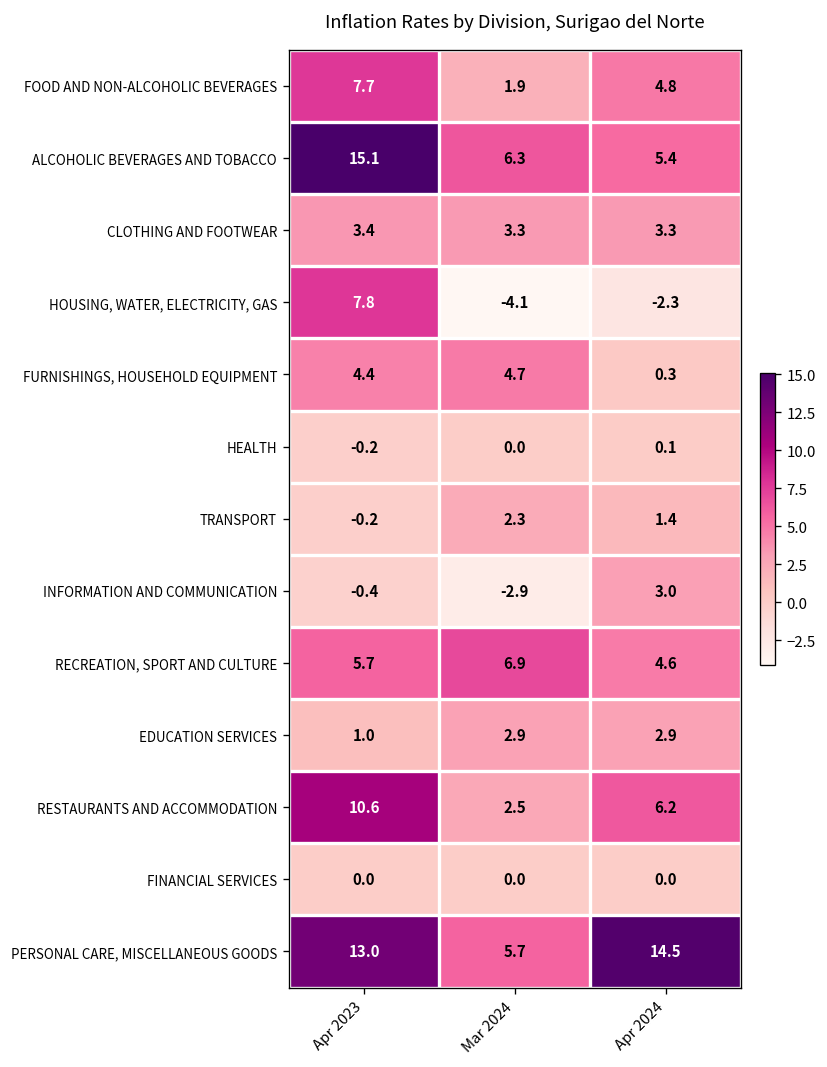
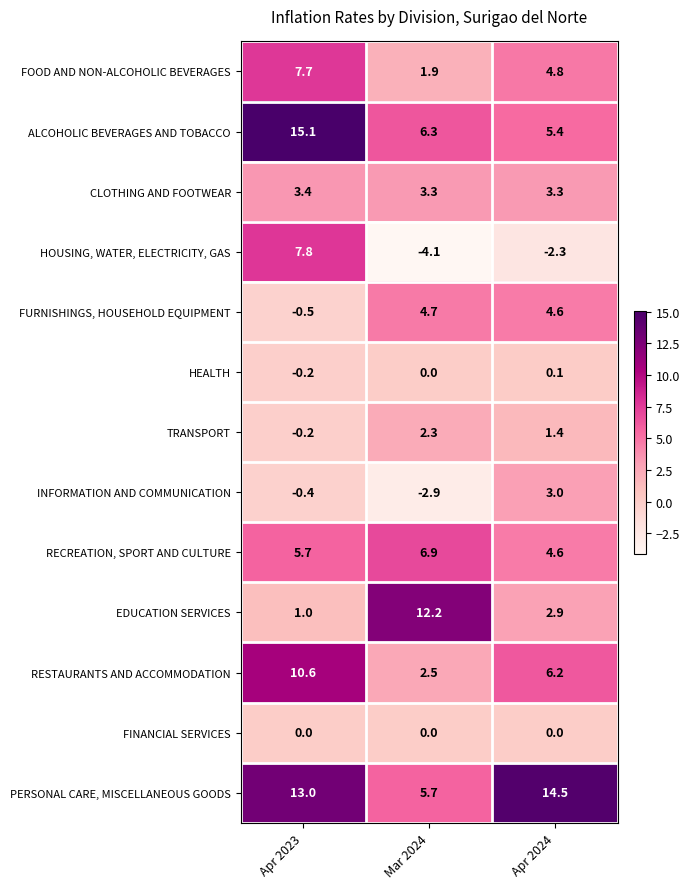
  {
    "FOOD AND NON-ALCOHOLIC BEVERAGES": {
      "Apr 2023": 7.7,
      "Mar 2024": 1.9,
      "Apr 2024": 4.8
    },
    "ALCOHOLIC BEVERAGES AND TOBACCO": {
      "Apr 2023": 15.1,
      "Mar 2024": 6.3,
      "Apr 2024": 5.4
    },
    "CLOTHING AND FOOTWEAR": {
      "Apr 2023": 3.4,
      "Mar 2024": 3.3,
      "Apr 2024": 3.3
    },
    "HOUSING, WATER, ELECTRICITY, GAS": {
      "Apr 2023": 7.8,
      "Mar 2024": -4.1,
      "Apr 2024": -2.3
    },
    "FURNISHINGS, HOUSEHOLD EQUIPMENT": {
-     "Apr 2023": 4.4,
+     "Apr 2023": -0.5,
      "Mar 2024": 4.7,
-     "Apr 2024": 0.3
+     "Apr 2024": 4.6
    },
    "HEALTH": {
      "Apr 2023": -0.2,
      "Mar 2024": 0.0,
      "Apr 2024": 0.1
    },
    "TRANSPORT": {
      "Apr 2023": -0.2,
      "Mar 2024": 2.3,
      "Apr 2024": 1.4
    },
    "INFORMATION AND COMMUNICATION": {
      "Apr 2023": -0.4,
      "Mar 2024": -2.9,
      "Apr 2024": 3.0
    },
    "RECREATION, SPORT AND CULTURE": {
      "Apr 2023": 5.7,
      "Mar 2024": 6.9,
      "Apr 2024": 4.6
    },
    "EDUCATION SERVICES": {
      "Apr 2023": 1.0,
-     "Mar 2024": 2.9,
+     "Mar 2024": 12.2,
      "Apr 2024": 2.9
    },
    "RESTAURANTS AND ACCOMMODATION": {
      "Apr 2023": 10.6,
      "Mar 2024": 2.5,
      "Apr 2024": 6.2
    },
    "FINANCIAL SERVICES": {
      "Apr 2023": 0.0,
      "Mar 2024": 0.0,
      "Apr 2024": 0.0
    },
    "PERSONAL CARE, MISCELLANEOUS GOODS": {
      "Apr 2023": 13.0,
      "Mar 2024": 5.7,
      "Apr 2024": 14.5
    }
  }
